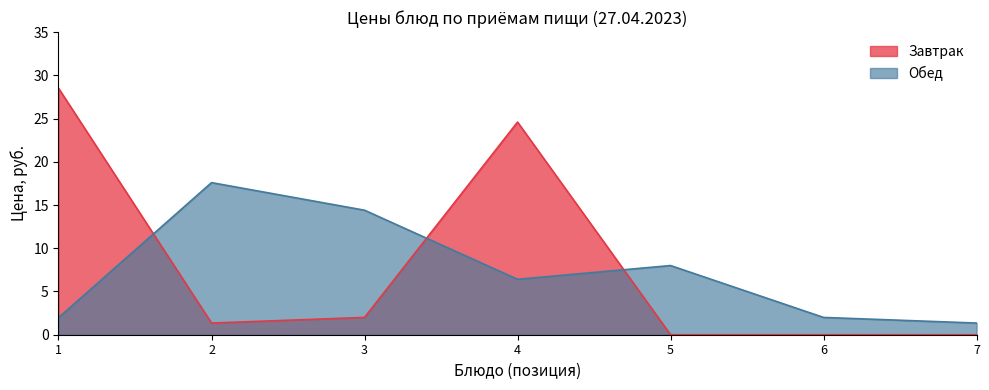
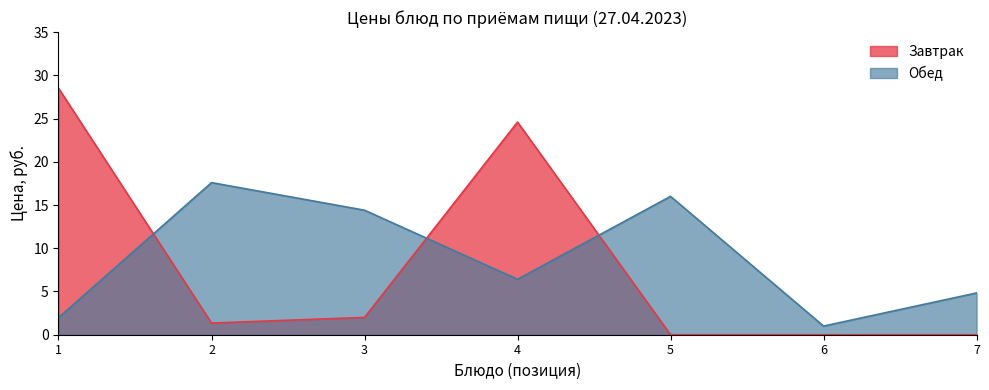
  {
    "Завтрак": {
      "1": 29,
      "2": 1,
      "3": 2,
      "4": 25,
      "5": 0,
      "6": 0,
      "7": 0
    },
    "Обед": {
      "1": 2,
      "2": 18,
      "3": 14,
      "4": 6,
-     "5": 8,
-     "6": 2,
-     "7": 1
+     "5": 16,
+     "6": 1,
+     "7": 5
    }
  }
